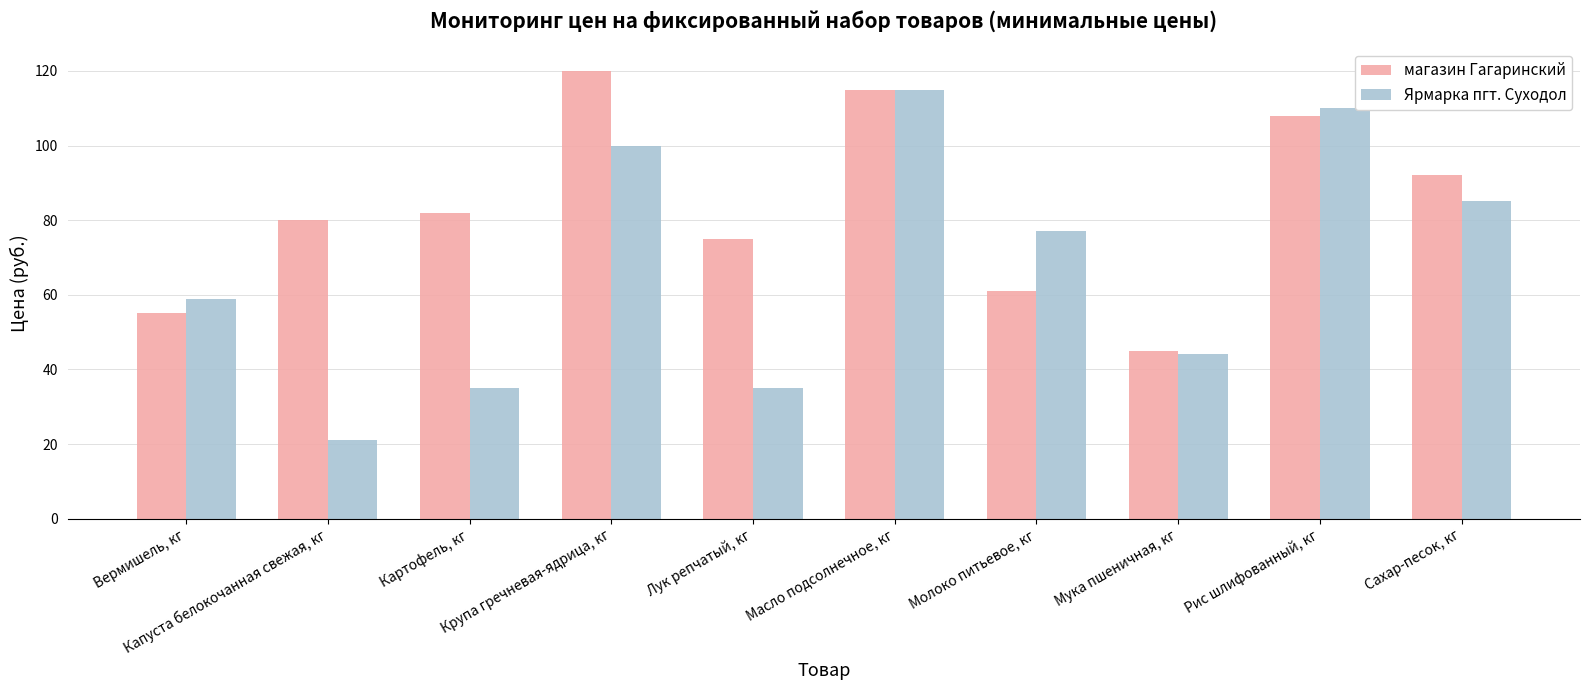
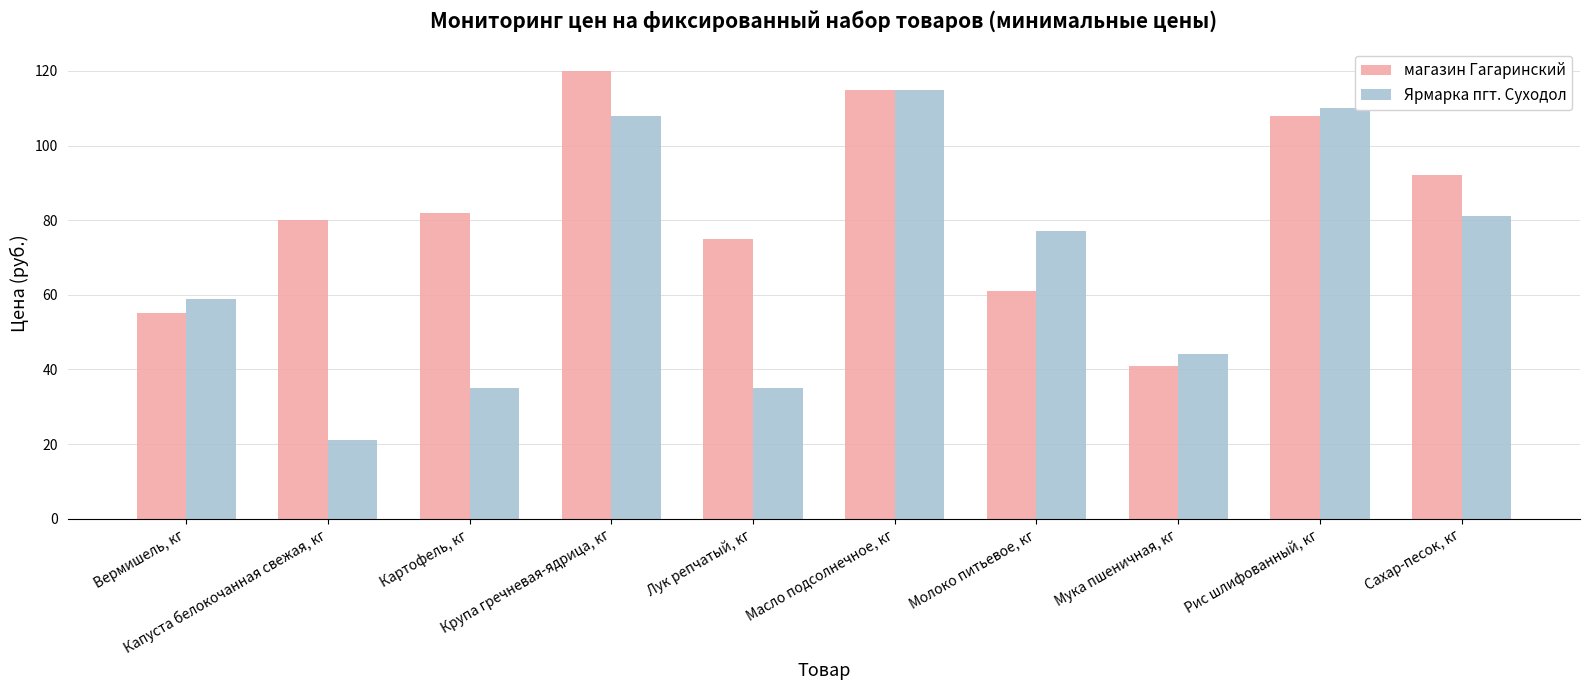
  {
    "магазин Гагаринский": {
      "Вермишель, кг": 55,
      "Капуста белокочанная свежая, кг": 80,
      "Картофель, кг": 82,
      "Крупа гречневая-ядрица, кг": 120,
      "Лук репчатый, кг": 75,
      "Масло подсолнечное, кг": 115,
      "Молоко питьевое, кг": 61,
-     "Мука пшеничная, кг": 45,
+     "Мука пшеничная, кг": 41,
      "Рис шлифованный, кг": 108,
      "Сахар-песок, кг": 92
    },
    "Ярмарка пгт. Суходол": {
      "Вермишель, кг": 59,
      "Капуста белокочанная свежая, кг": 21,
      "Картофель, кг": 35,
-     "Крупа гречневая-ядрица, кг": 100,
+     "Крупа гречневая-ядрица, кг": 108,
      "Лук репчатый, кг": 35,
      "Масло подсолнечное, кг": 115,
      "Молоко питьевое, кг": 77,
      "Мука пшеничная, кг": 44,
      "Рис шлифованный, кг": 110,
-     "Сахар-песок, кг": 85
+     "Сахар-песок, кг": 81
    }
  }
